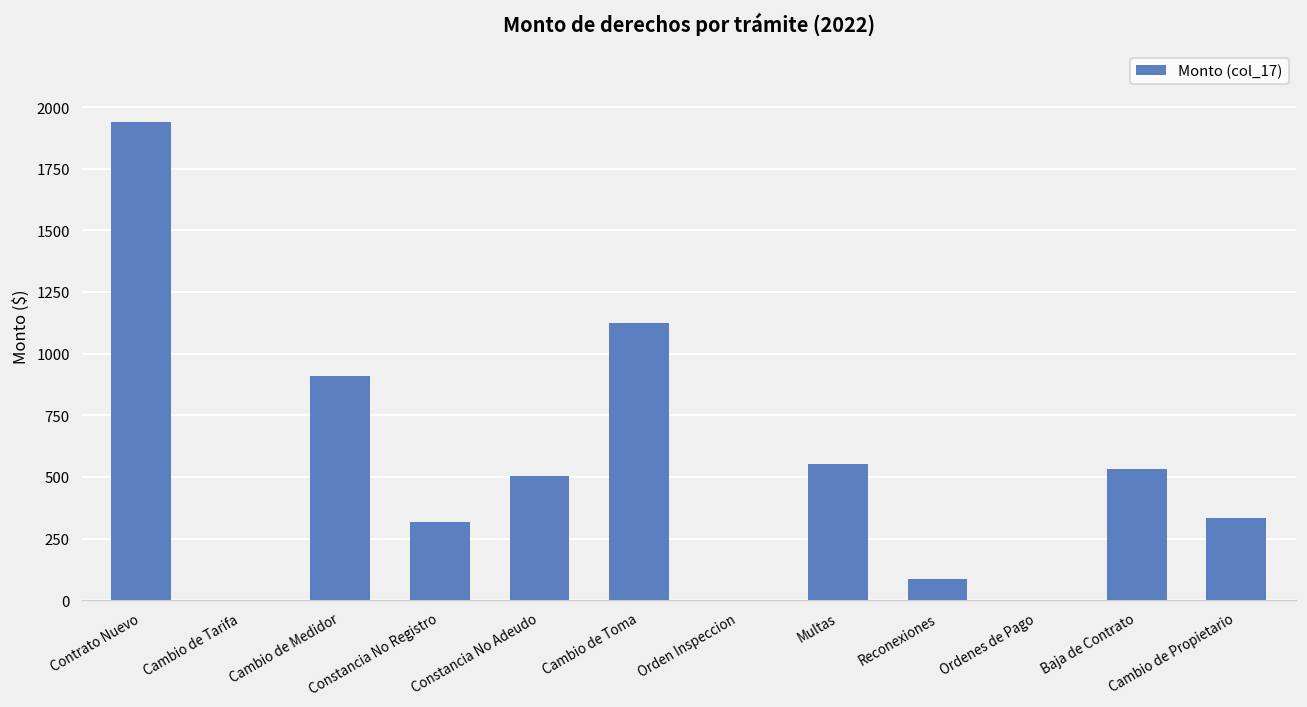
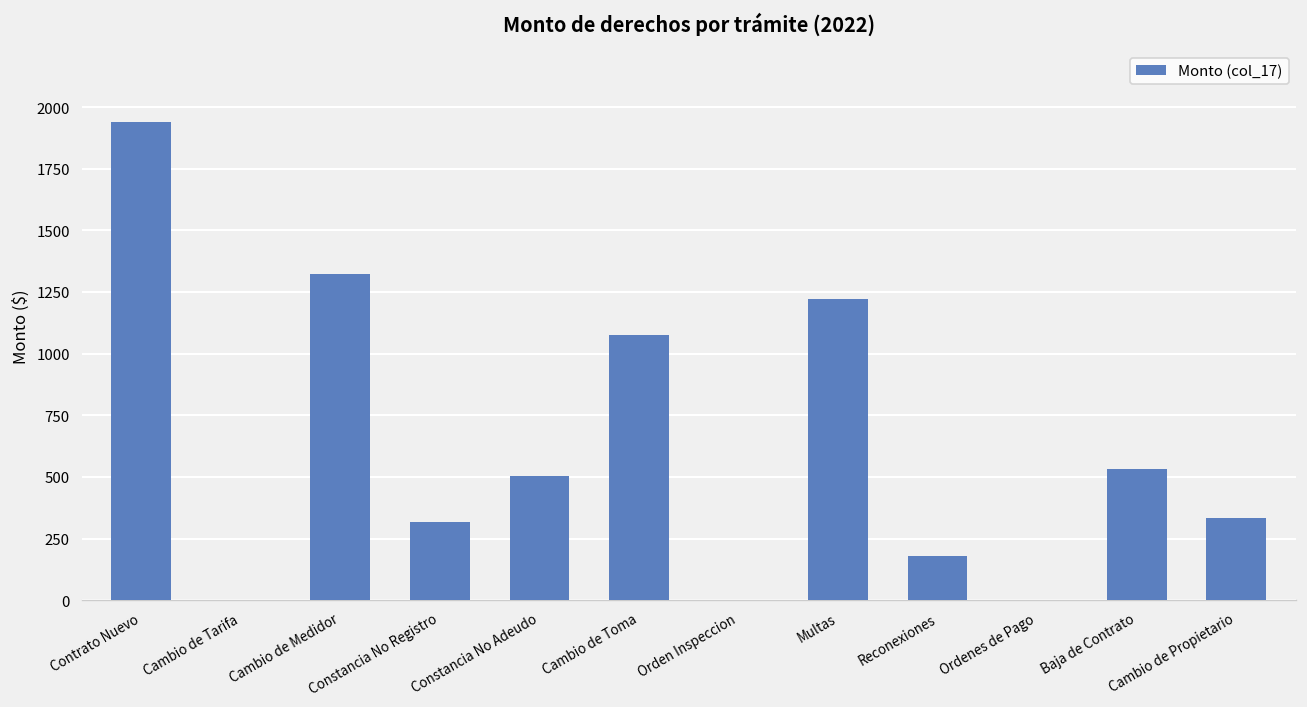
  {
    "Contrato Nuevo": 1940,
    "Cambio de Tarifa": 0,
-   "Cambio de Medidor": 910,
+   "Cambio de Medidor": 1320,
    "Constancia No Registro": 320,
    "Constancia No Adeudo": 500,
-   "Cambio de Toma": 1120,
+   "Cambio de Toma": 1070,
    "Orden Inspeccion": 0,
-   "Multas": 550,
-   "Reconexiones": 90,
+   "Multas": 1220,
+   "Reconexiones": 180,
    "Ordenes de Pago": 0,
    "Baja de Contrato": 530,
    "Cambio de Propietario": 340
  }
